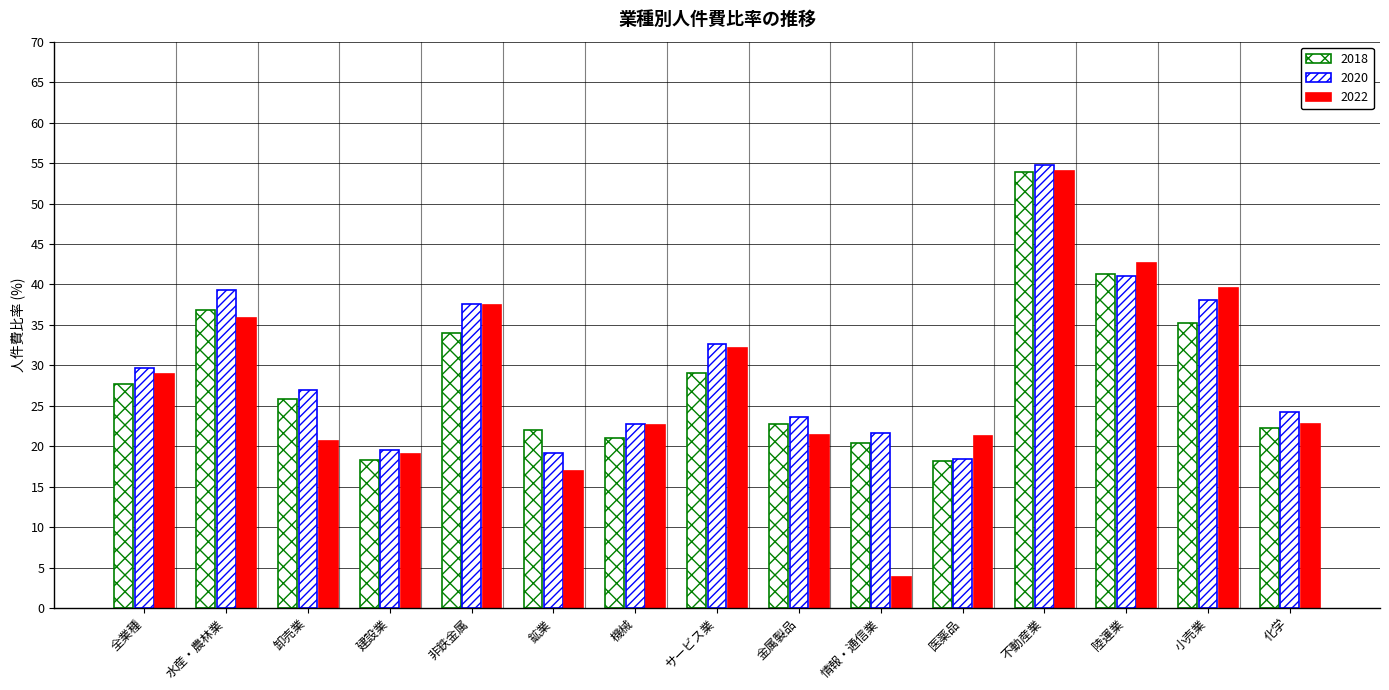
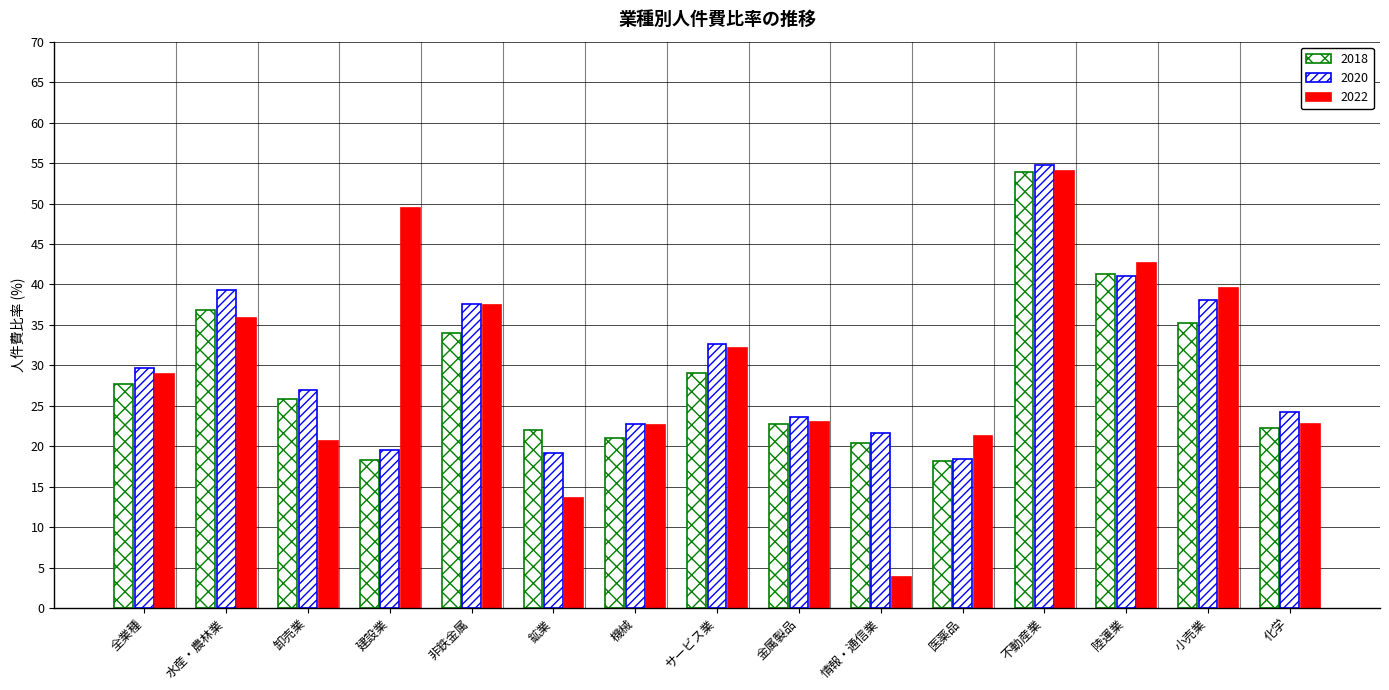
  {
    "2022": {
      "全業種": 29,
      "水産・農林業": 36,
      "卸売業": 21,
-     "建設業": 19,
+     "建設業": 50,
      "非鉄金属": 37,
-     "鉱業": 17,
+     "鉱業": 14,
      "機械": 23,
      "サービス業": 32,
-     "金属製品": 21,
+     "金属製品": 23,
      "情報・通信業": 4,
      "医薬品": 21,
      "不動産業": 54,
      "陸運業": 43,
      "小売業": 40,
      "化学": 23
    }
  }
